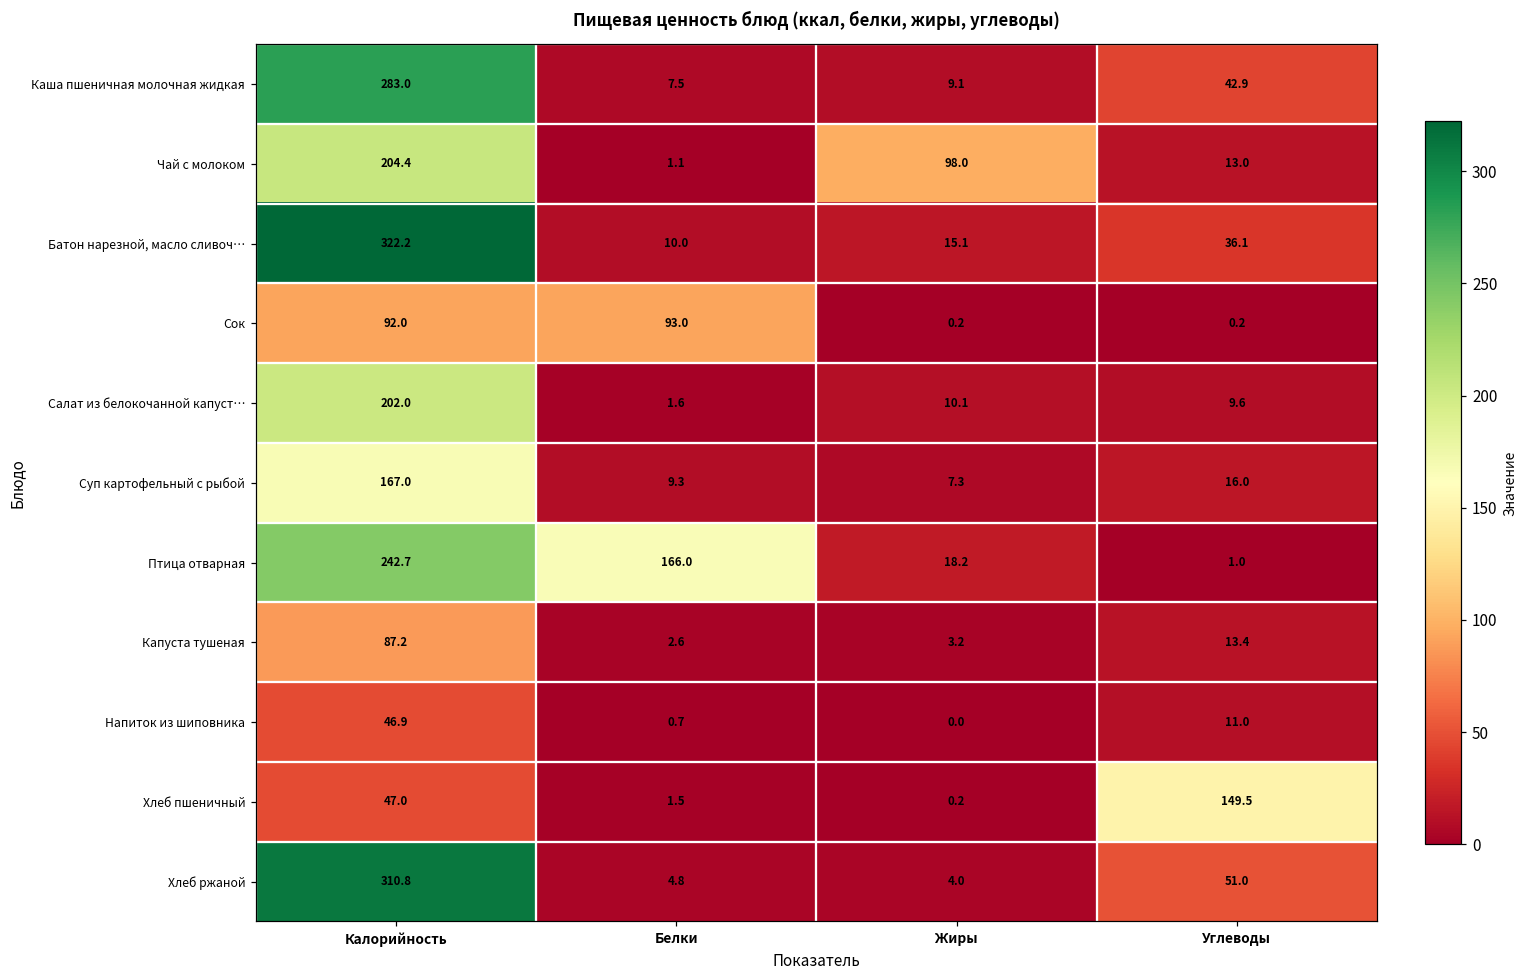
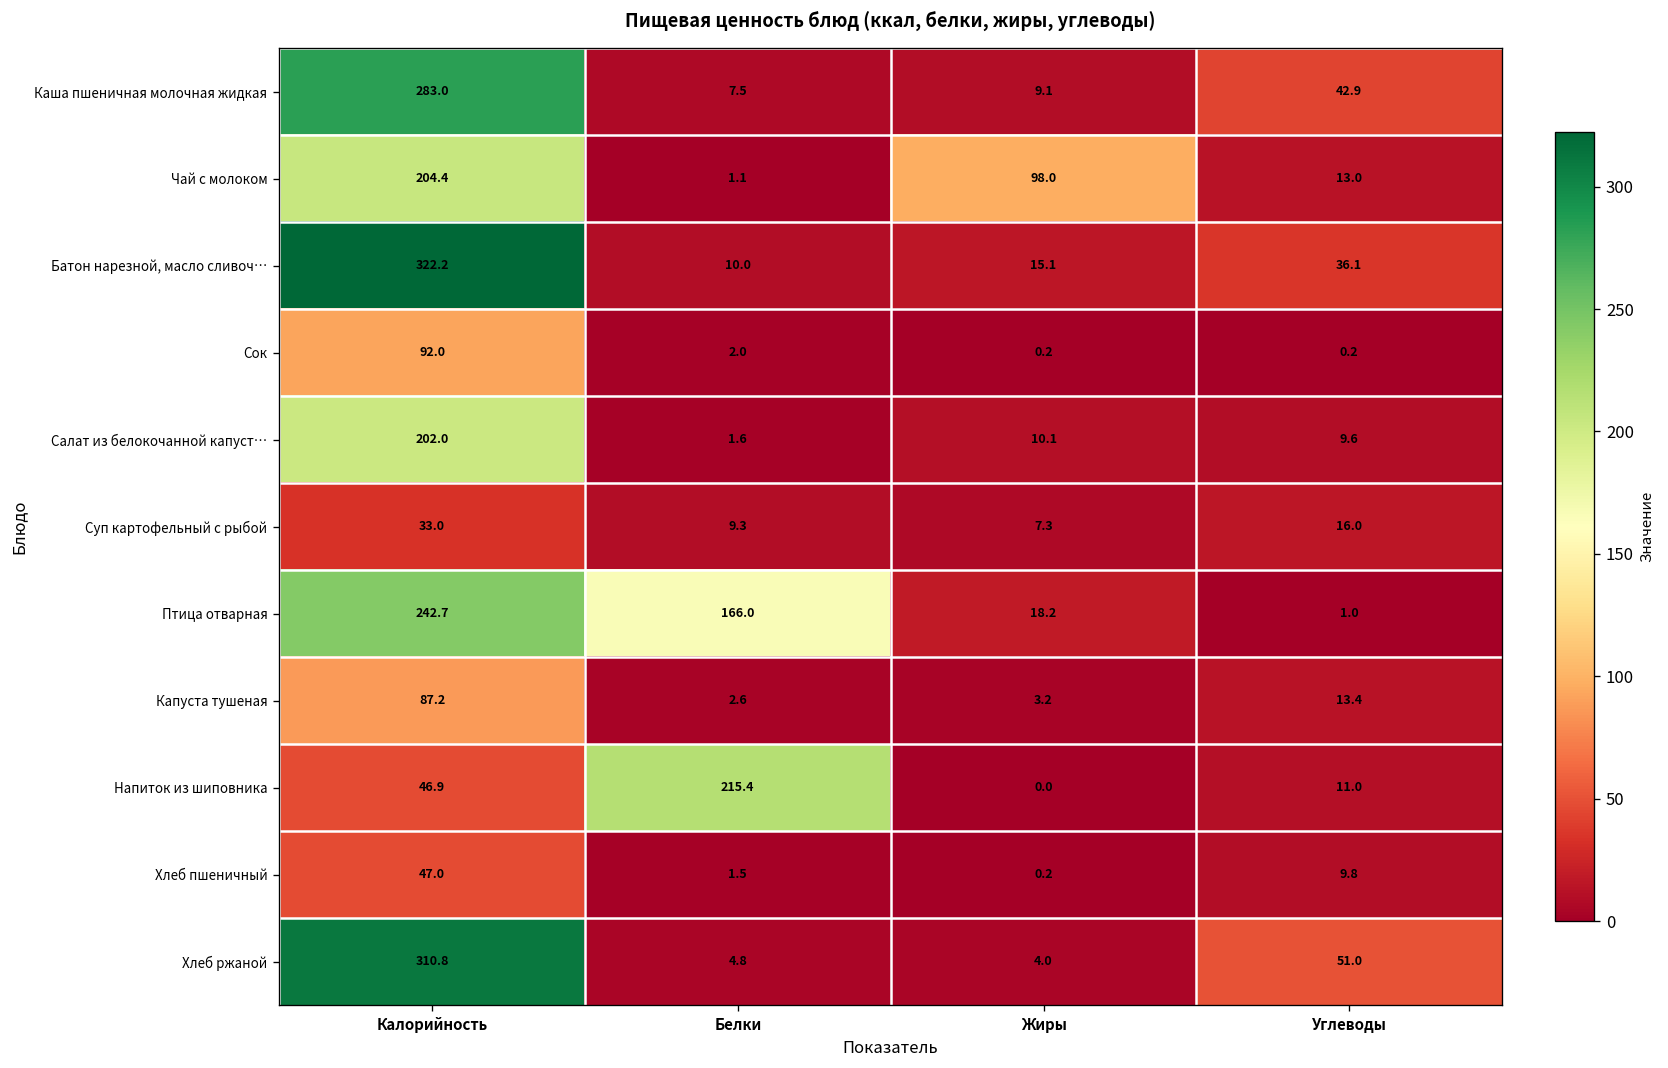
  {
    "Каша пшеничная молочная жидкая": {
      "Калорийность": 283.0,
      "Белки": 7.5,
      "Жиры": 9.1,
      "Углеводы": 42.9
    },
    "Чай с молоком": {
      "Калорийность": 204.4,
      "Белки": 1.1,
      "Жиры": 98.0,
      "Углеводы": 13.0
    },
    "Батон нарезной, масло сливоч…": {
      "Калорийность": 322.2,
      "Белки": 10.0,
      "Жиры": 15.1,
      "Углеводы": 36.1
    },
    "Сок": {
      "Калорийность": 92.0,
-     "Белки": 93.0,
+     "Белки": 2.0,
      "Жиры": 0.2,
      "Углеводы": 0.2
    },
    "Салат из белокочанной капуст…": {
      "Калорийность": 202.0,
      "Белки": 1.6,
      "Жиры": 10.1,
      "Углеводы": 9.6
    },
    "Суп картофельный с рыбой": {
-     "Калорийность": 167.0,
+     "Калорийность": 33.0,
      "Белки": 9.3,
      "Жиры": 7.3,
      "Углеводы": 16.0
    },
    "Птица отварная": {
      "Калорийность": 242.7,
      "Белки": 166.0,
      "Жиры": 18.2,
      "Углеводы": 1.0
    },
    "Капуста тушеная": {
      "Калорийность": 87.2,
      "Белки": 2.6,
      "Жиры": 3.2,
      "Углеводы": 13.4
    },
    "Напиток из шиповника": {
      "Калорийность": 46.9,
-     "Белки": 0.7,
+     "Белки": 215.4,
      "Жиры": 0.0,
      "Углеводы": 11.0
    },
    "Хлеб пшеничный": {
      "Калорийность": 47.0,
      "Белки": 1.5,
      "Жиры": 0.2,
-     "Углеводы": 149.5
+     "Углеводы": 9.8
    },
    "Хлеб ржаной": {
      "Калорийность": 310.8,
      "Белки": 4.8,
      "Жиры": 4.0,
      "Углеводы": 51.0
    }
  }
